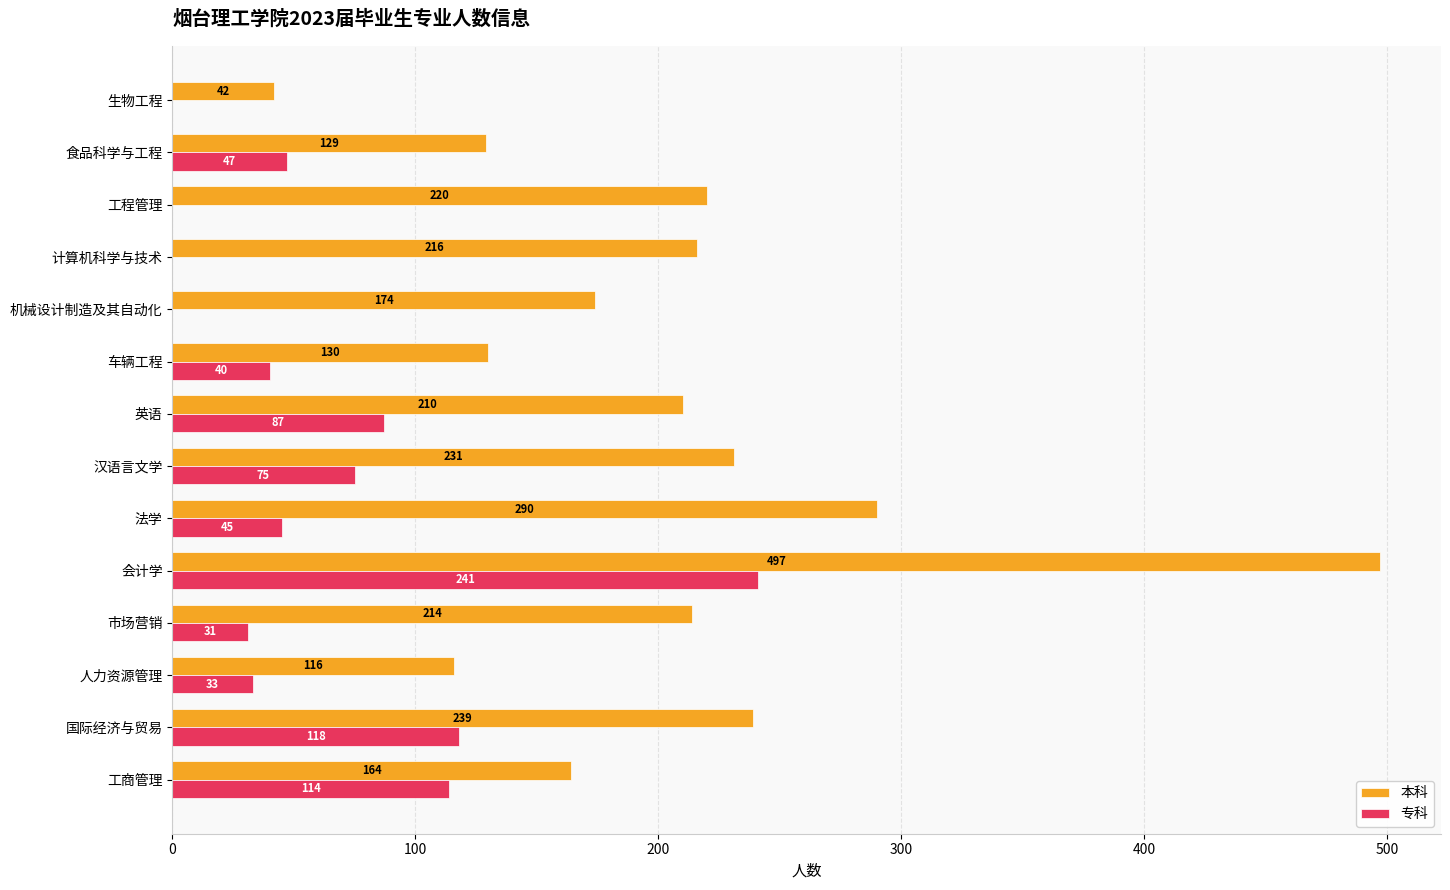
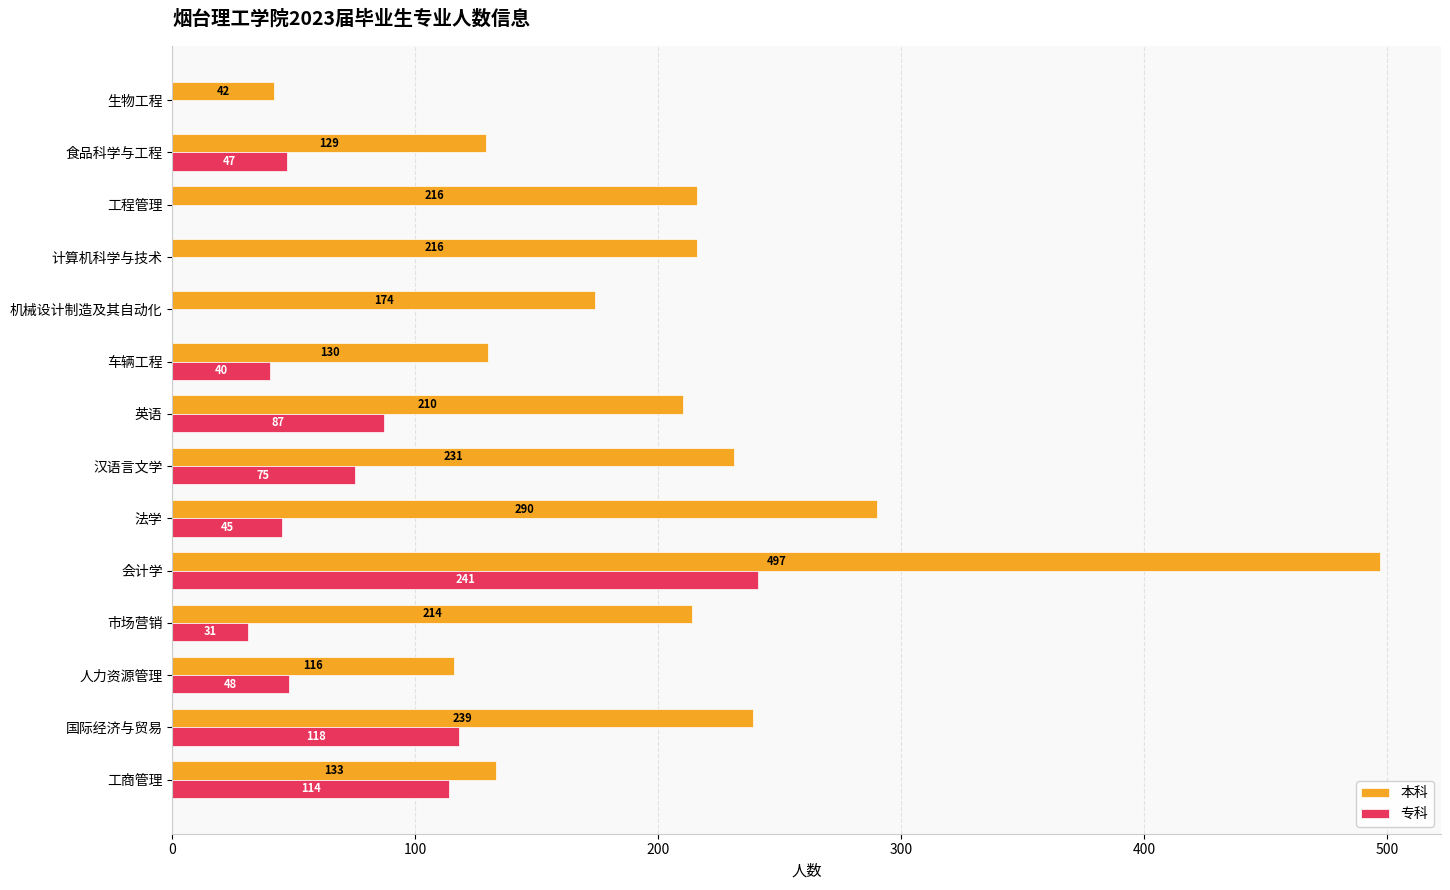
  {
    "本科": {
      "生物工程": 42,
      "食品科学与工程": 129,
-     "工程管理": 220,
+     "工程管理": 216,
      "计算机科学与技术": 216,
      "机械设计制造及其自动化": 174,
      "车辆工程": 130,
      "英语": 210,
      "汉语言文学": 231,
      "法学": 290,
      "会计学": 497,
      "市场营销": 214,
      "人力资源管理": 116,
      "国际经济与贸易": 239,
-     "工商管理": 164
+     "工商管理": 133
    },
    "专科": {
      "食品科学与工程": 47,
      "车辆工程": 40,
      "英语": 87,
      "汉语言文学": 75,
      "法学": 45,
      "会计学": 241,
      "市场营销": 31,
-     "人力资源管理": 33,
+     "人力资源管理": 48,
      "国际经济与贸易": 118,
      "工商管理": 114
    }
  }
